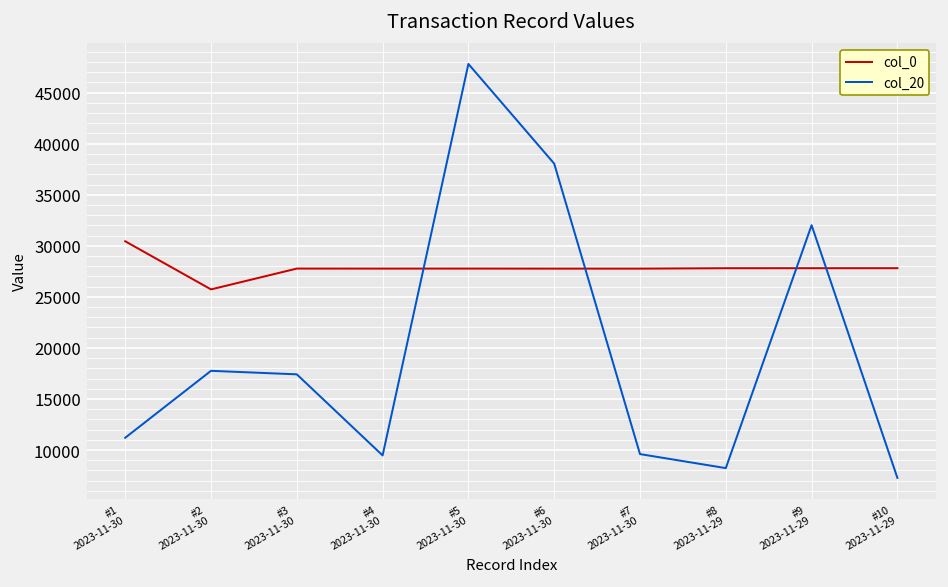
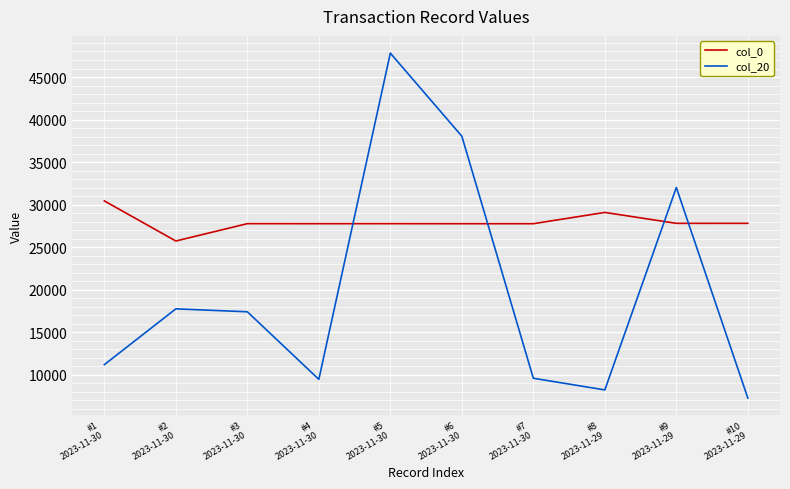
  {
    "col_0": {
      "#1 2023-11-30": 30000,
      "#2 2023-11-30": 26000,
      "#3 2023-11-30": 28000,
      "#4 2023-11-30": 28000,
      "#5 2023-11-30": 28000,
      "#6 2023-11-30": 28000,
      "#7 2023-11-30": 28000,
-     "#8 2023-11-29": 28000,
+     "#8 2023-11-29": 29000,
      "#9 2023-11-29": 28000,
      "#10 2023-11-29": 28000
    },
    "col_20": {
      "#1 2023-11-30": 11000,
      "#2 2023-11-30": 18000,
      "#3 2023-11-30": 17000,
      "#4 2023-11-30": 9000,
      "#5 2023-11-30": 48000,
      "#6 2023-11-30": 38000,
      "#7 2023-11-30": 10000,
      "#8 2023-11-29": 8000,
      "#9 2023-11-29": 32000,
      "#10 2023-11-29": 7000
    }
  }
